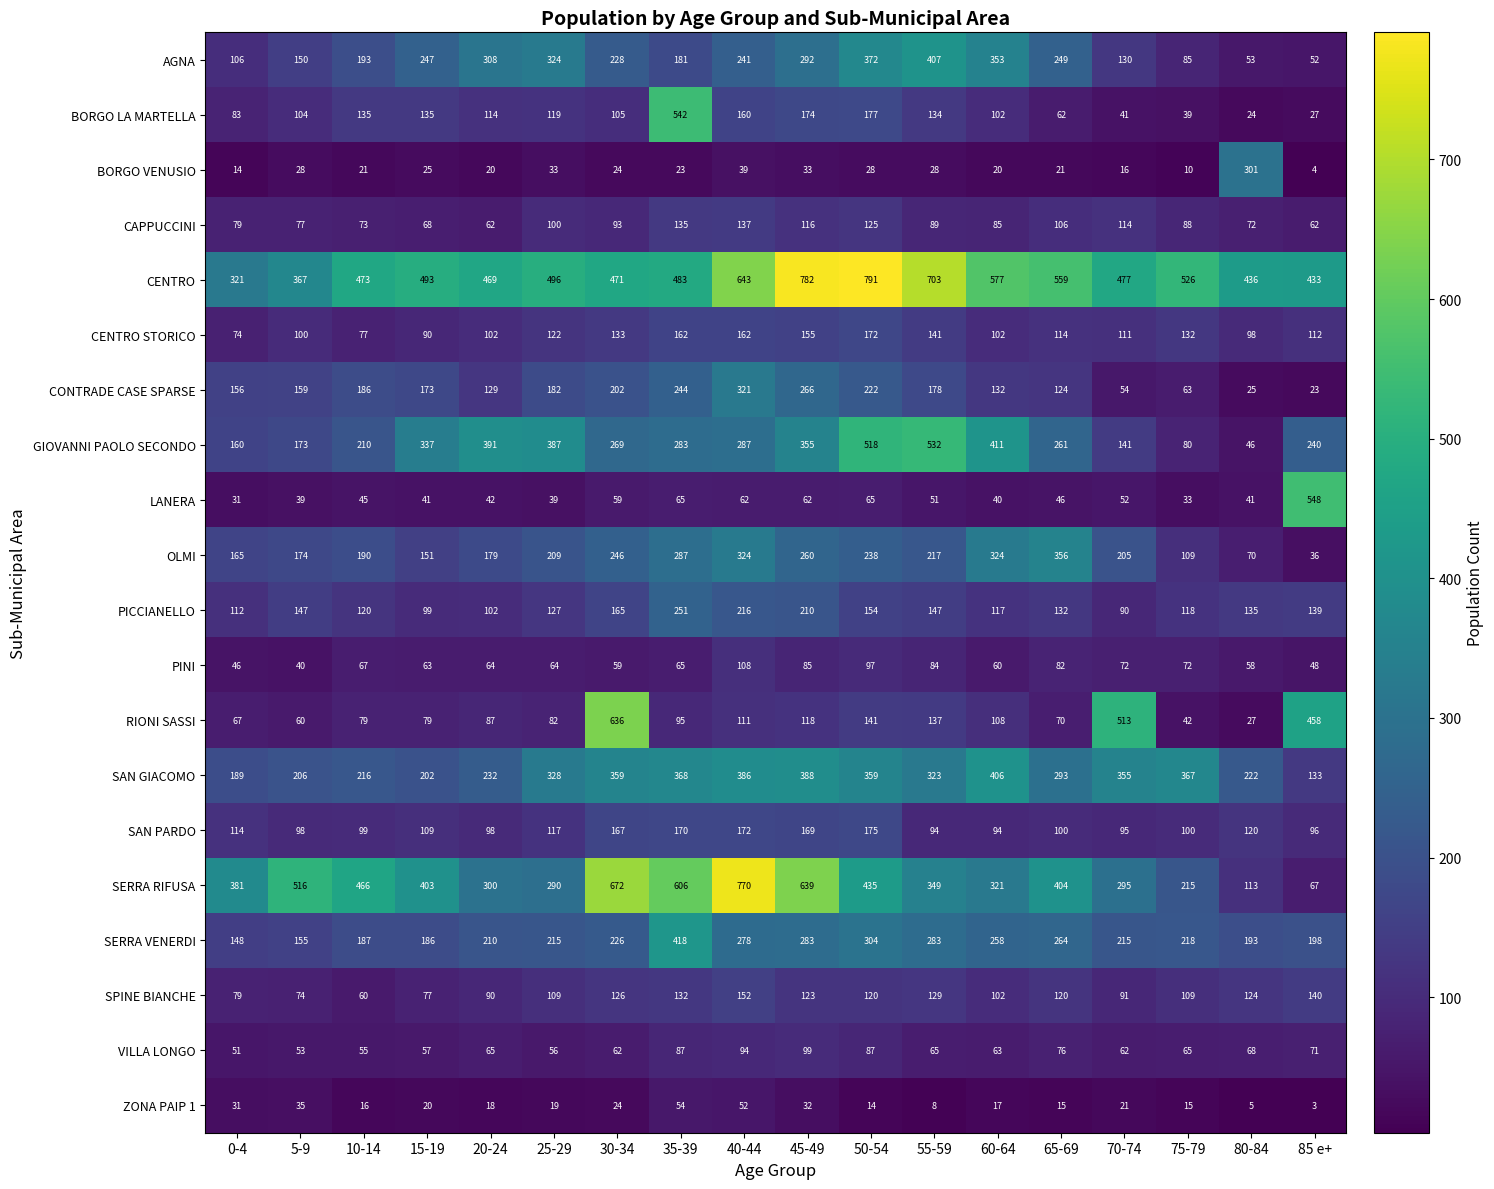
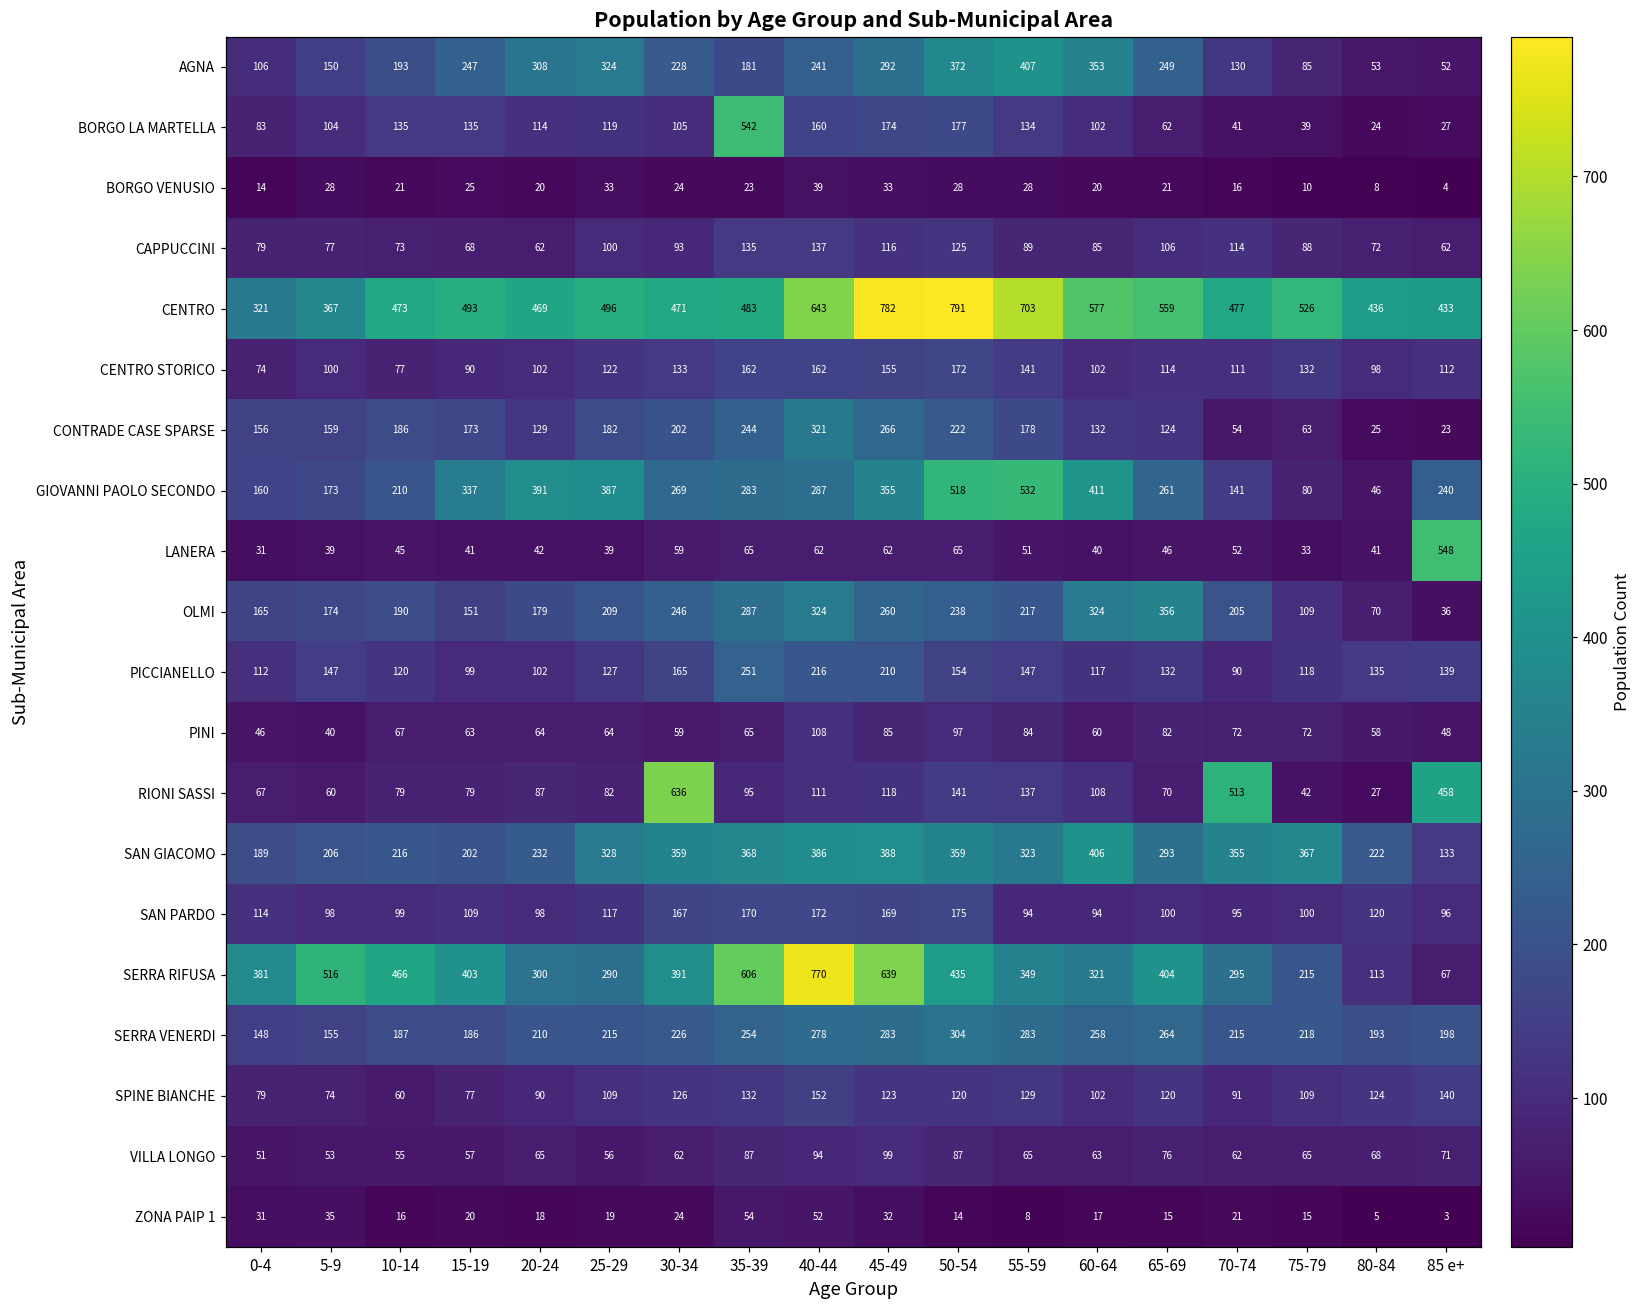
  {
    "BORGO VENUSIO": {
      "0-4": 14,
      "5-9": 28,
      "10-14": 21,
      "15-19": 25,
      "20-24": 20,
      "25-29": 33,
      "30-34": 24,
      "35-39": 23,
      "40-44": 39,
      "45-49": 33,
      "50-54": 28,
      "55-59": 28,
      "60-64": 20,
      "65-69": 21,
      "70-74": 16,
      "75-79": 10,
-     "80-84": 301,
+     "80-84": 8,
      "85 e+": 4
    },
    "SERRA RIFUSA": {
      "0-4": 381,
      "5-9": 516,
      "10-14": 466,
      "15-19": 403,
      "20-24": 300,
      "25-29": 290,
-     "30-34": 672,
+     "30-34": 391,
      "35-39": 606,
      "40-44": 770,
      "45-49": 639,
      "50-54": 435,
      "55-59": 349,
      "60-64": 321,
      "65-69": 404,
      "70-74": 295,
      "75-79": 215,
      "80-84": 113,
      "85 e+": 67
    },
    "SERRA VENERDI": {
      "0-4": 148,
      "5-9": 155,
      "10-14": 187,
      "15-19": 186,
      "20-24": 210,
      "25-29": 215,
      "30-34": 226,
-     "35-39": 418,
+     "35-39": 254,
      "40-44": 278,
      "45-49": 283,
      "50-54": 304,
      "55-59": 283,
      "60-64": 258,
      "65-69": 264,
      "70-74": 215,
      "75-79": 218,
      "80-84": 193,
      "85 e+": 198
    }
  }
